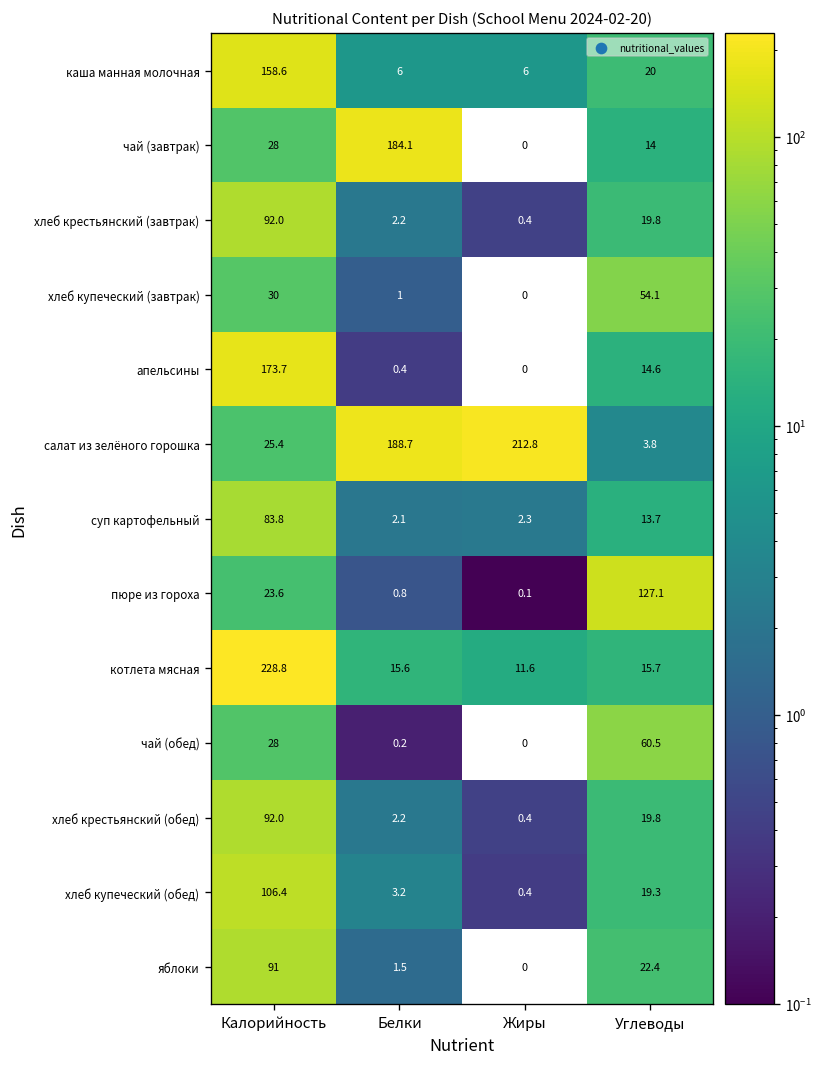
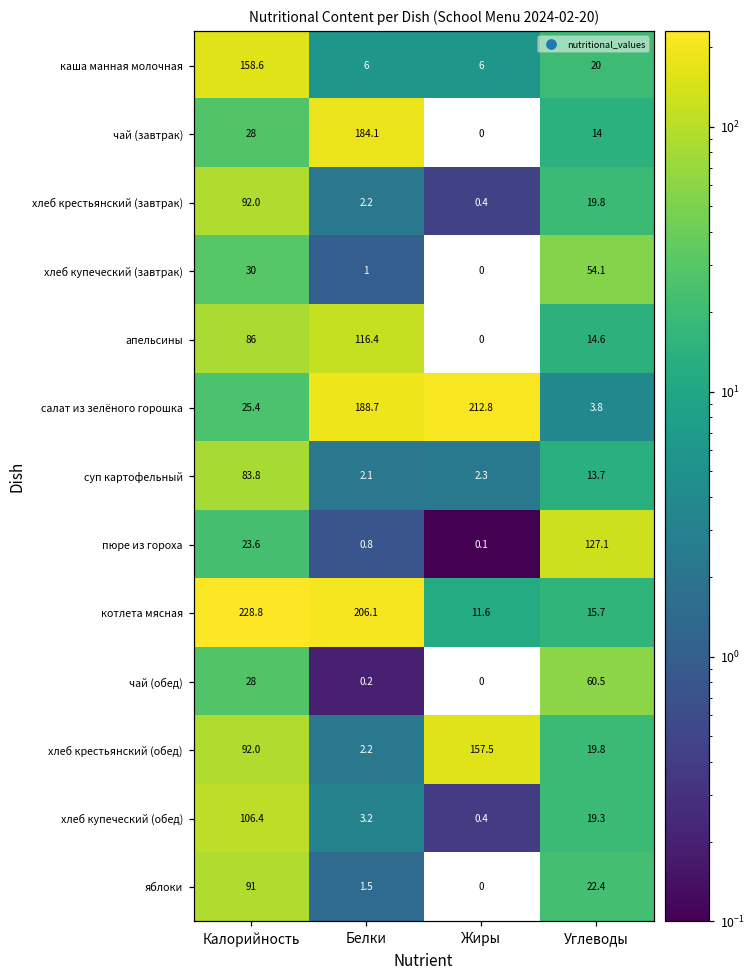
  {
    "каша манная молочная": {
      "Калорийность": 158.6,
      "Белки": 6,
      "Жиры": 6,
      "Углеводы": 20
    },
    "чай (завтрак)": {
      "Калорийность": 28,
      "Белки": 184.1,
      "Жиры": 0,
      "Углеводы": 14
    },
    "хлеб крестьянский (завтрак)": {
      "Калорийность": 92.0,
      "Белки": 2.2,
      "Жиры": 0.4,
      "Углеводы": 19.8
    },
    "хлеб купеческий (завтрак)": {
      "Калорийность": 30,
      "Белки": 1,
      "Жиры": 0,
      "Углеводы": 54.1
    },
    "апельсины": {
-     "Калорийность": 173.7,
-     "Белки": 0.4,
+     "Калорийность": 86,
+     "Белки": 116.4,
      "Жиры": 0,
      "Углеводы": 14.6
    },
    "салат из зелёного горошка": {
      "Калорийность": 25.4,
      "Белки": 188.7,
      "Жиры": 212.8,
      "Углеводы": 3.8
    },
    "суп картофельный": {
      "Калорийность": 83.8,
      "Белки": 2.1,
      "Жиры": 2.3,
      "Углеводы": 13.7
    },
    "пюре из гороха": {
      "Калорийность": 23.6,
      "Белки": 0.8,
      "Жиры": 0.1,
      "Углеводы": 127.1
    },
    "котлета мясная": {
      "Калорийность": 228.8,
-     "Белки": 15.6,
+     "Белки": 206.1,
      "Жиры": 11.6,
      "Углеводы": 15.7
    },
    "чай (обед)": {
      "Калорийность": 28,
      "Белки": 0.2,
      "Жиры": 0,
      "Углеводы": 60.5
    },
    "хлеб крестьянский (обед)": {
      "Калорийность": 92.0,
      "Белки": 2.2,
-     "Жиры": 0.4,
+     "Жиры": 157.5,
      "Углеводы": 19.8
    },
    "хлеб купеческий (обед)": {
      "Калорийность": 106.4,
      "Белки": 3.2,
      "Жиры": 0.4,
      "Углеводы": 19.3
    },
    "яблоки": {
      "Калорийность": 91,
      "Белки": 1.5,
      "Жиры": 0,
      "Углеводы": 22.4
    }
  }
